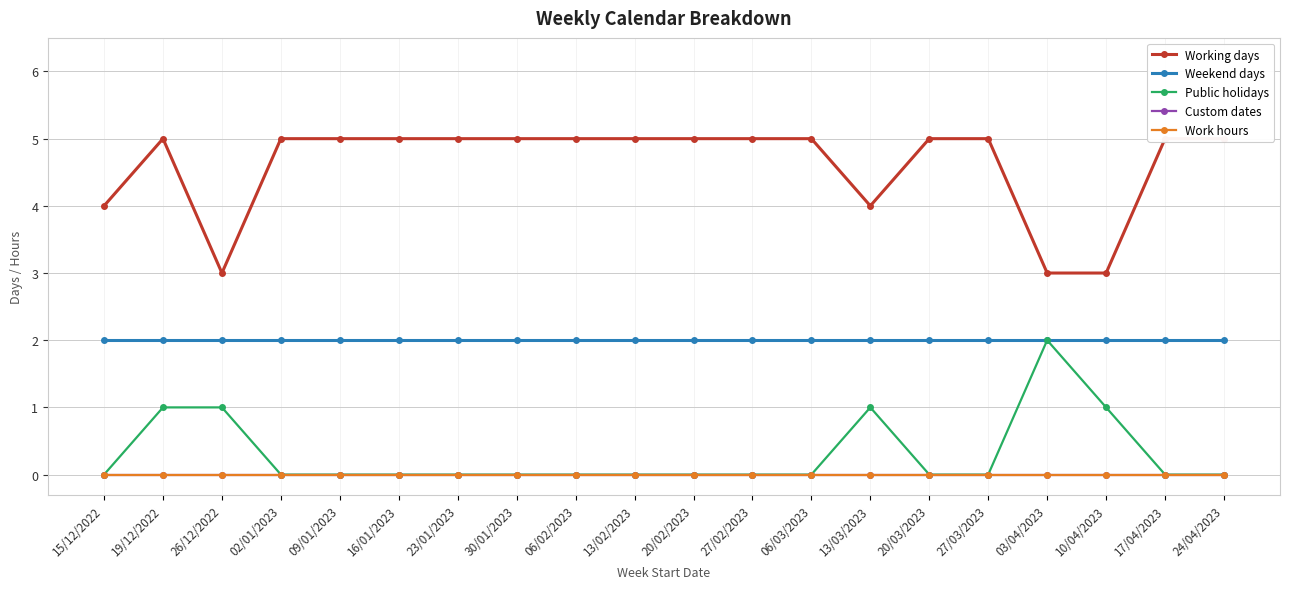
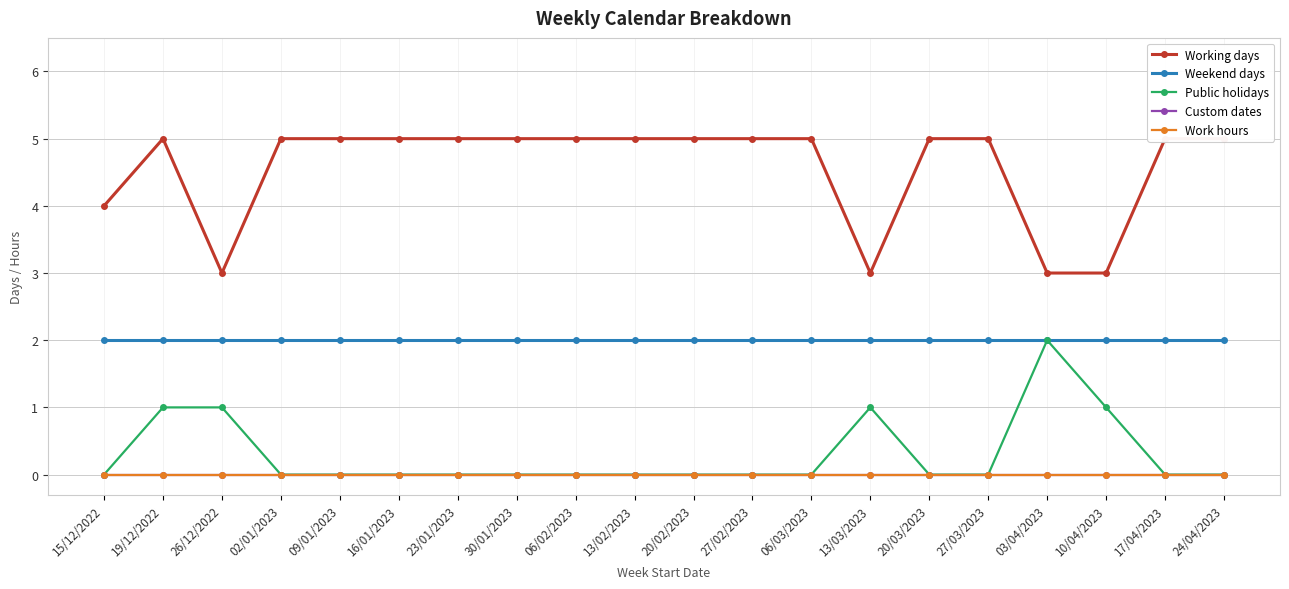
  {
    "Working days": {
      "15/12/2022": 4,
      "19/12/2022": 5,
      "26/12/2022": 3,
      "02/01/2023": 5,
      "09/01/2023": 5,
      "16/01/2023": 5,
      "23/01/2023": 5,
      "30/01/2023": 5,
      "06/02/2023": 5,
      "13/02/2023": 5,
      "20/02/2023": 5,
      "27/02/2023": 5,
      "06/03/2023": 5,
-     "13/03/2023": 4,
+     "13/03/2023": 3,
      "20/03/2023": 5,
      "27/03/2023": 5,
      "03/04/2023": 3,
      "10/04/2023": 3
    },
    "Weekend days": {
      "15/12/2022": 2,
      "19/12/2022": 2,
      "26/12/2022": 2,
      "02/01/2023": 2,
      "09/01/2023": 2,
      "16/01/2023": 2,
      "23/01/2023": 2,
      "30/01/2023": 2,
      "06/02/2023": 2,
      "13/02/2023": 2,
      "20/02/2023": 2,
      "27/02/2023": 2,
      "06/03/2023": 2,
      "13/03/2023": 2,
      "20/03/2023": 2,
      "27/03/2023": 2,
      "10/04/2023": 2,
      "17/04/2023": 2,
      "24/04/2023": 2
    },
    "Public holidays": {
      "19/12/2022": 1,
      "26/12/2022": 1,
      "13/03/2023": 1,
      "10/04/2023": 1
    },
    "Work hours": {
      "19/12/2022": 0,
      "26/12/2022": 0,
      "13/03/2023": 0,
      "03/04/2023": 0,
      "10/04/2023": 0
    }
  }
